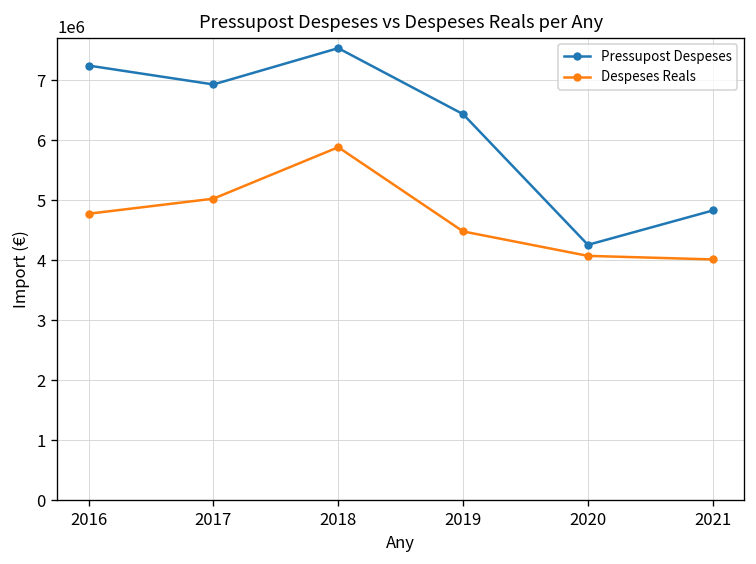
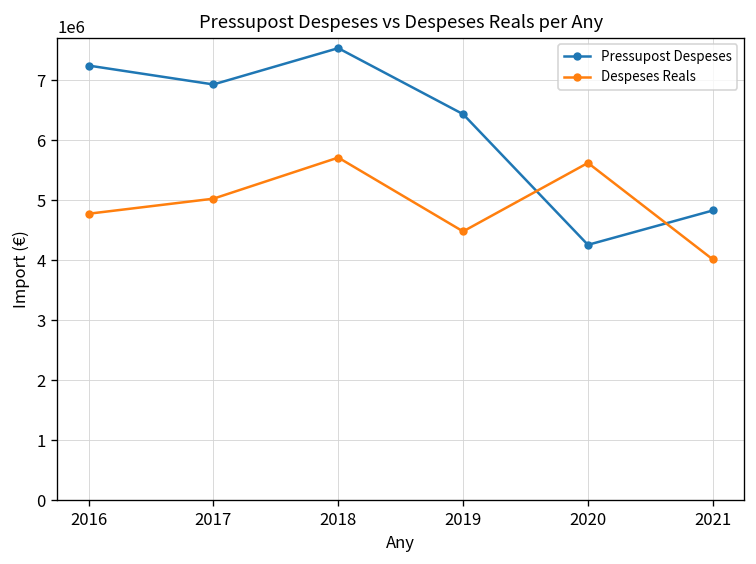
  {
    "Pressupost Despeses": {
      "2016": 7200000,
      "2017": 6900000,
      "2018": 7500000,
      "2019": 6400000,
      "2020": 4300000,
      "2021": 4800000
    },
    "Despeses Reals": {
      "2016": 4800000,
      "2017": 5000000,
-     "2018": 5900000,
+     "2018": 5700000,
      "2019": 4500000,
-     "2020": 4100000,
+     "2020": 5600000,
      "2021": 4000000
    }
  }
